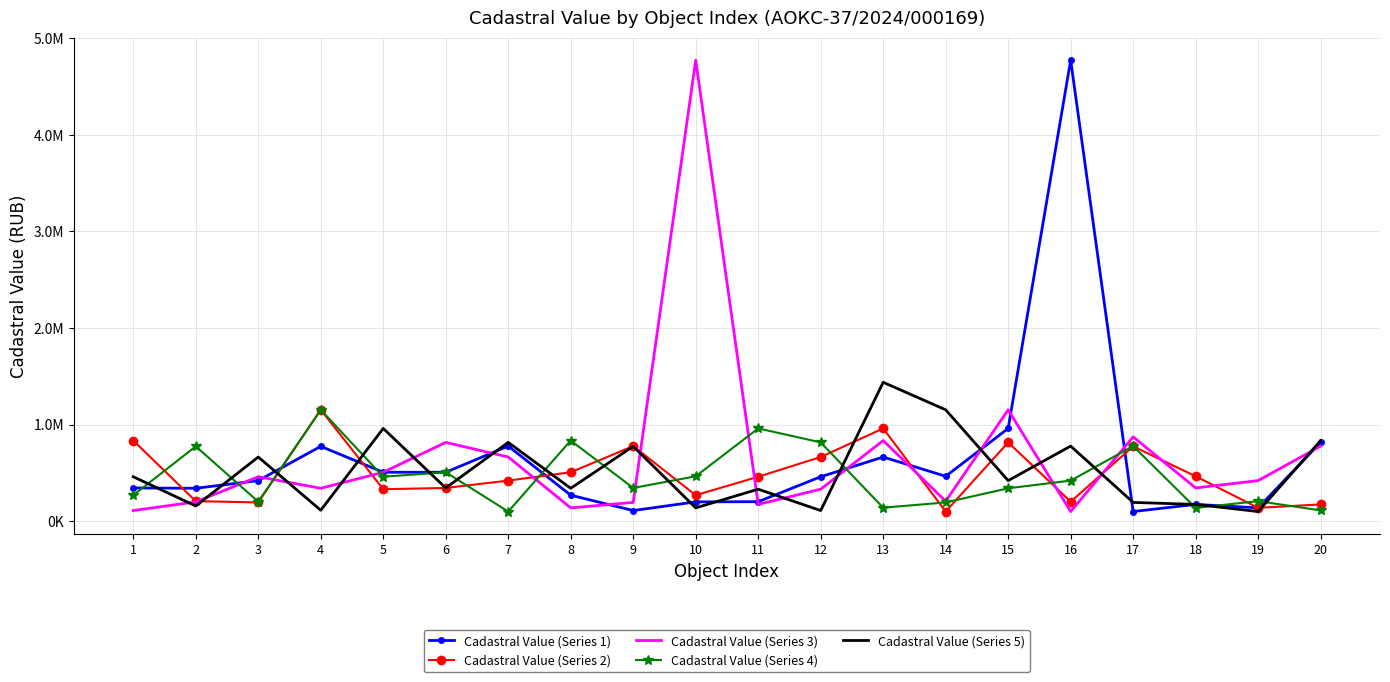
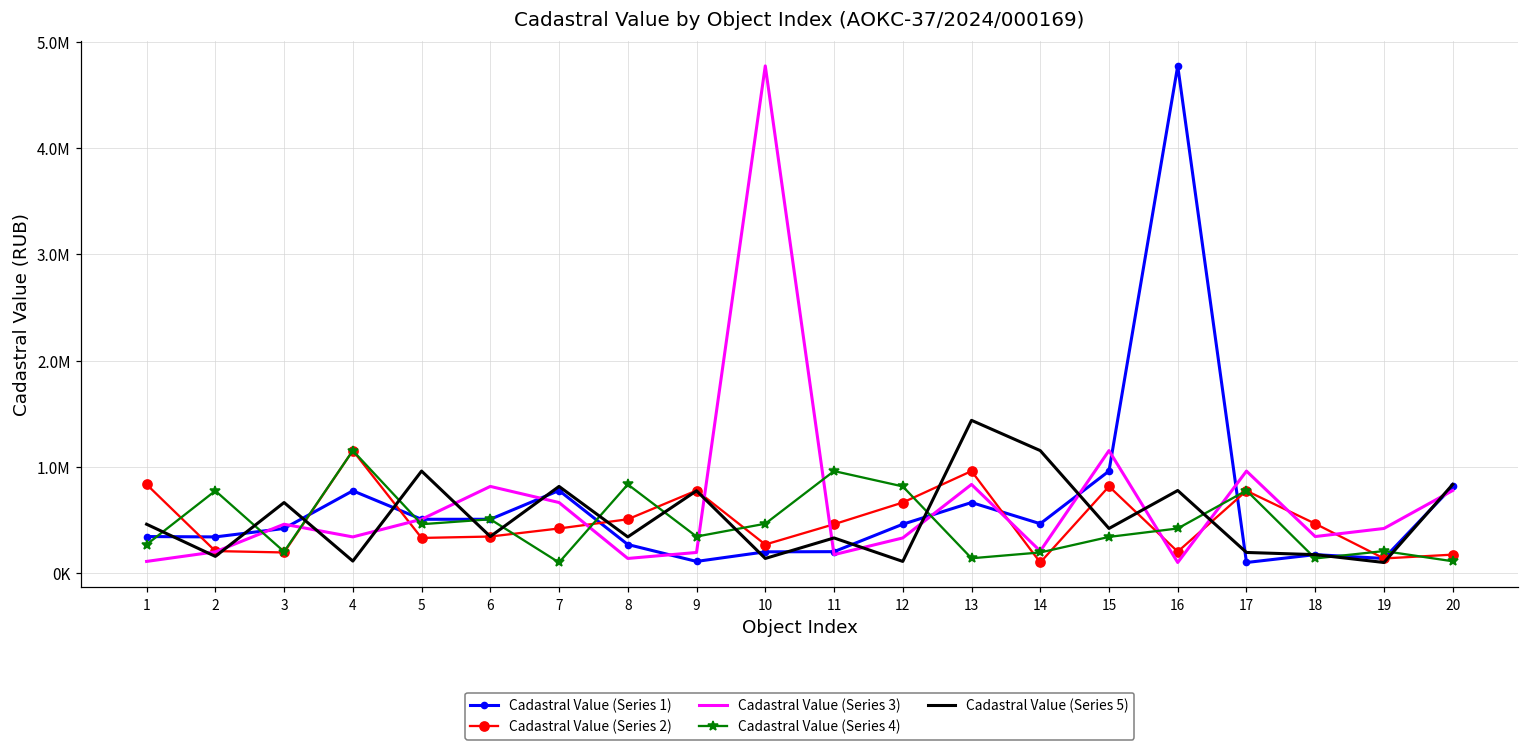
  {
    "Cadastral Value (Series 1)": {
      "1": 300000,
      "2": 300000,
      "3": 400000,
      "4": 800000,
      "7": 800000,
      "8": 300000,
      "9": 100000,
      "10": 200000,
      "11": 200000,
      "12": 500000,
      "13": 700000,
      "14": 500000,
      "15": 1000000,
      "16": 4800000,
      "17": 100000
    },
    "Cadastral Value (Series 2)": {
      "1": 800000,
      "5": 300000,
      "7": 400000,
      "8": 500000,
      "10": 300000,
      "11": 500000,
      "12": 700000,
      "13": 1000000,
      "14": 100000,
      "15": 800000,
      "16": 200000,
      "18": 500000,
      "20": 200000
    },
    "Cadastral Value (Series 3)": {
      "1": 100000,
      "3": 500000,
      "4": 300000,
      "6": 800000,
      "7": 700000,
      "8": 100000,
      "9": 200000,
      "10": 4800000,
      "11": 200000,
      "12": 300000,
      "13": 800000,
      "15": 1200000,
      "16": 100000,
-     "17": 900000,
+     "17": 1000000,
      "18": 300000,
      "19": 400000,
      "20": 800000
    },
    "Cadastral Value (Series 4)": {
      "1": 300000,
      "2": 800000,
      "5": 500000,
      "7": 100000,
      "8": 800000,
      "9": 300000,
      "10": 500000,
      "11": 1000000,
      "12": 800000,
      "13": 100000,
      "15": 300000,
      "16": 400000,
      "18": 100000,
      "19": 200000,
      "20": 100000
    },
    "Cadastral Value (Series 5)": {
      "1": 500000,
      "2": 200000,
      "3": 700000,
      "4": 100000,
      "5": 1000000,
      "7": 800000,
      "8": 300000,
      "10": 100000,
      "11": 300000,
      "12": 100000,
      "13": 1400000,
      "14": 1200000,
      "15": 400000,
      "16": 800000,
      "17": 200000,
      "19": 100000
    }
  }
